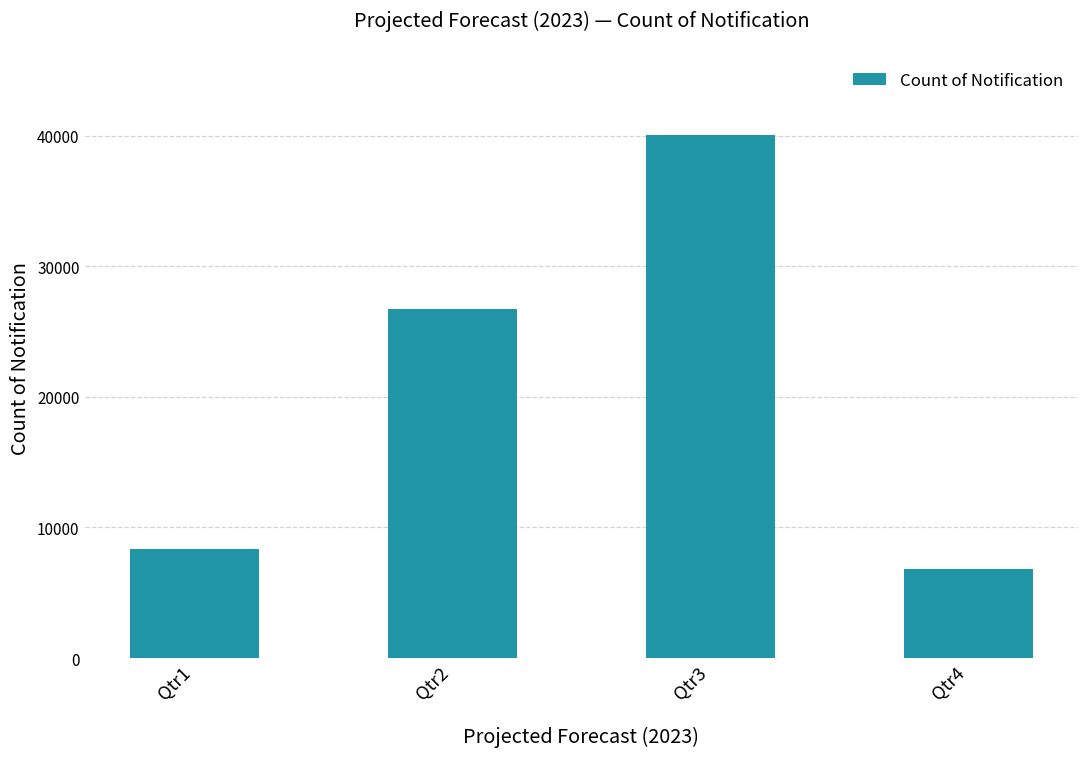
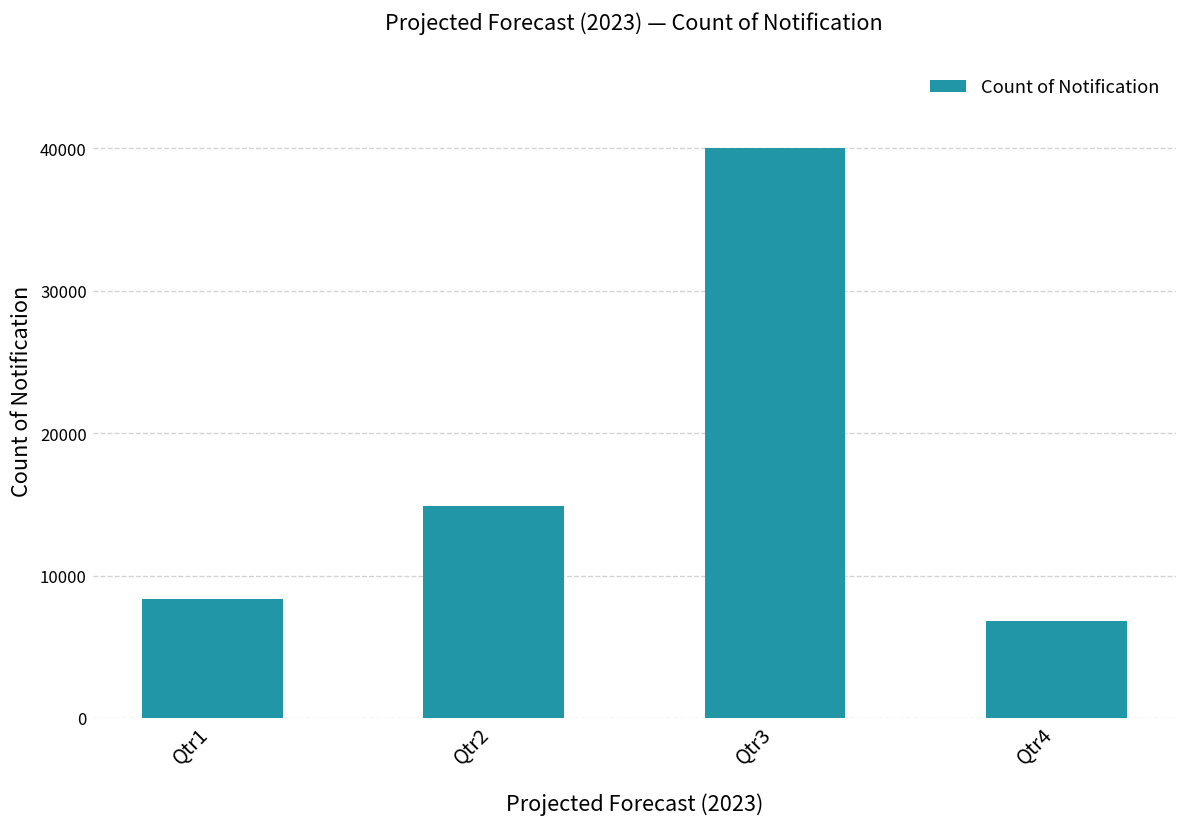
  {
    "Qtr1": 8300,
-   "Qtr2": 26700,
+   "Qtr2": 14900,
    "Qtr3": 40100,
    "Qtr4": 6800
  }
